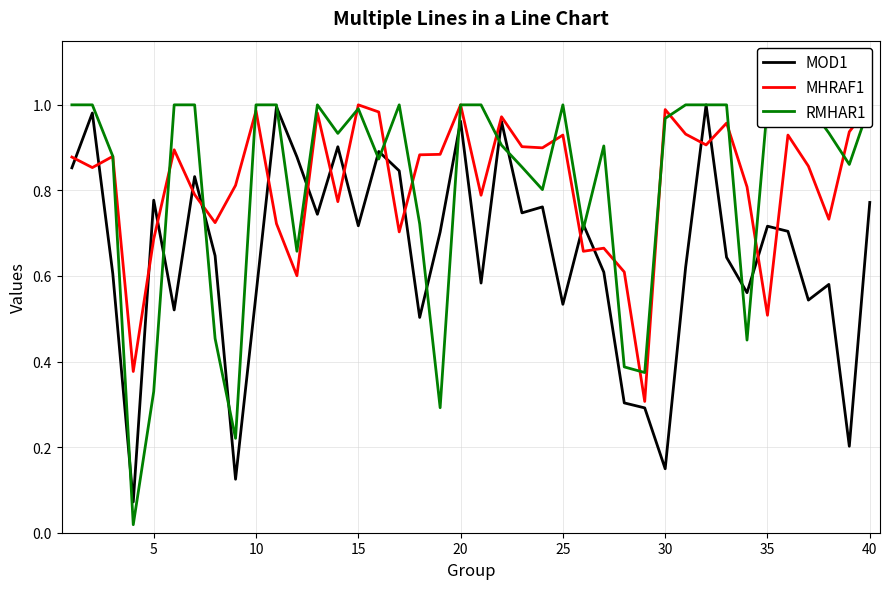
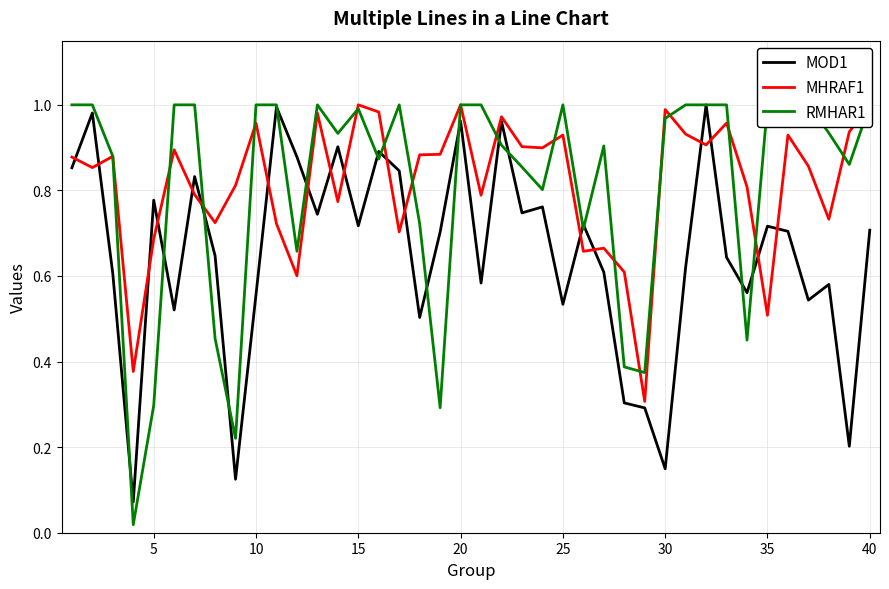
  {
    "MOD1": {
      "5": 0.78,
      "10": 0.56,
      "15": 0.72,
      "20": 0.96,
      "25": 0.53,
      "30": 0.15,
      "35": 0.72,
-     "40": 0.77
+     "40": 0.71
    },
    "MHRAF1": {
      "5": 0.69,
-     "10": 0.99,
+     "10": 0.96,
      "15": 1.00,
      "25": 0.93,
      "30": 0.99,
      "35": 0.51
    },
    "RMHAR1": {
-     "5": 0.33,
+     "5": 0.30,
      "10": 1.00,
      "15": 0.99,
      "25": 1.00,
      "30": 0.97
    }
  }
